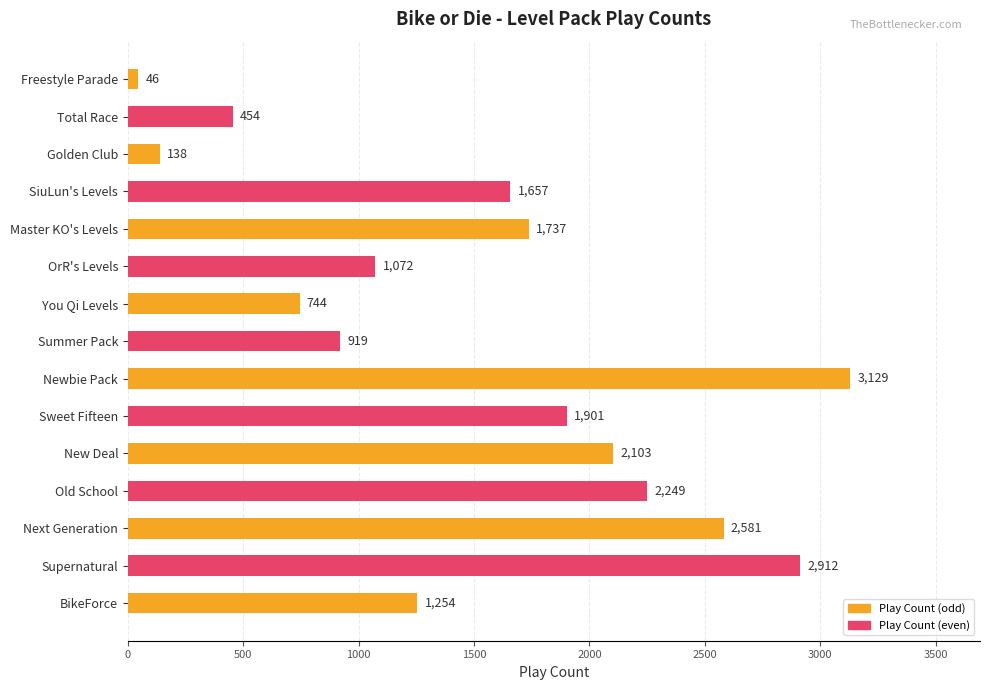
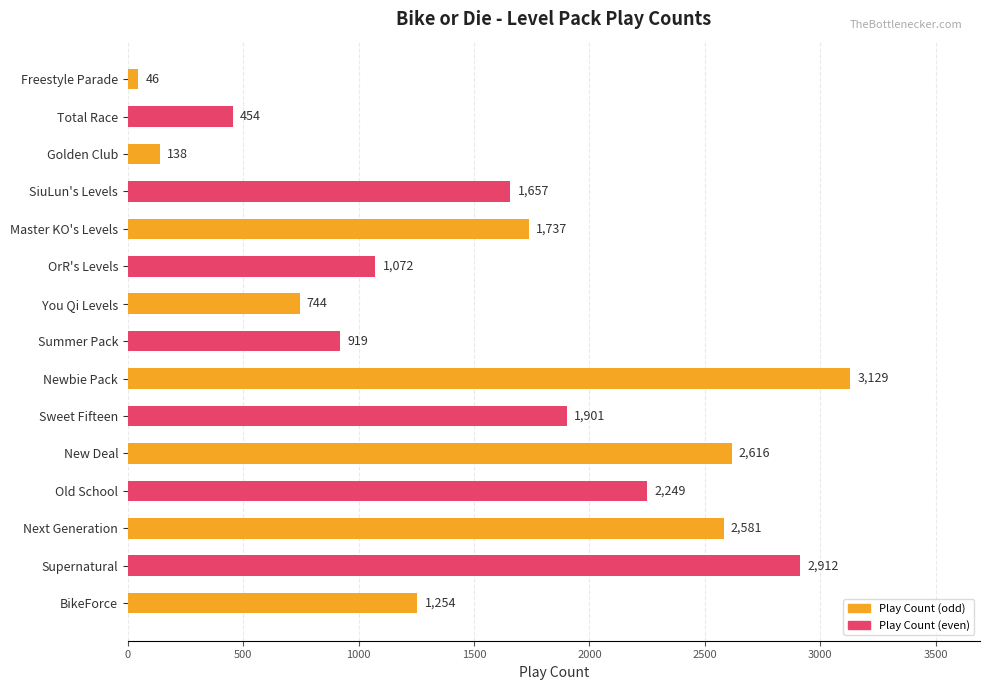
  {
    "Freestyle Parade": "46",
    "Total Race": "454",
    "Golden Club": "138",
    "SiuLun's Levels": "1,657",
    "Master KO's Levels": "1,737",
    "OrR's Levels": "1,072",
    "You Qi Levels": "744",
    "Summer Pack": "919",
    "Newbie Pack": "3,129",
    "Sweet Fifteen": "1,901",
-   "New Deal": "2,103",
+   "New Deal": "2,616",
    "Old School": "2,249",
    "Next Generation": "2,581",
    "Supernatural": "2,912",
    "BikeForce": "1,254"
  }
